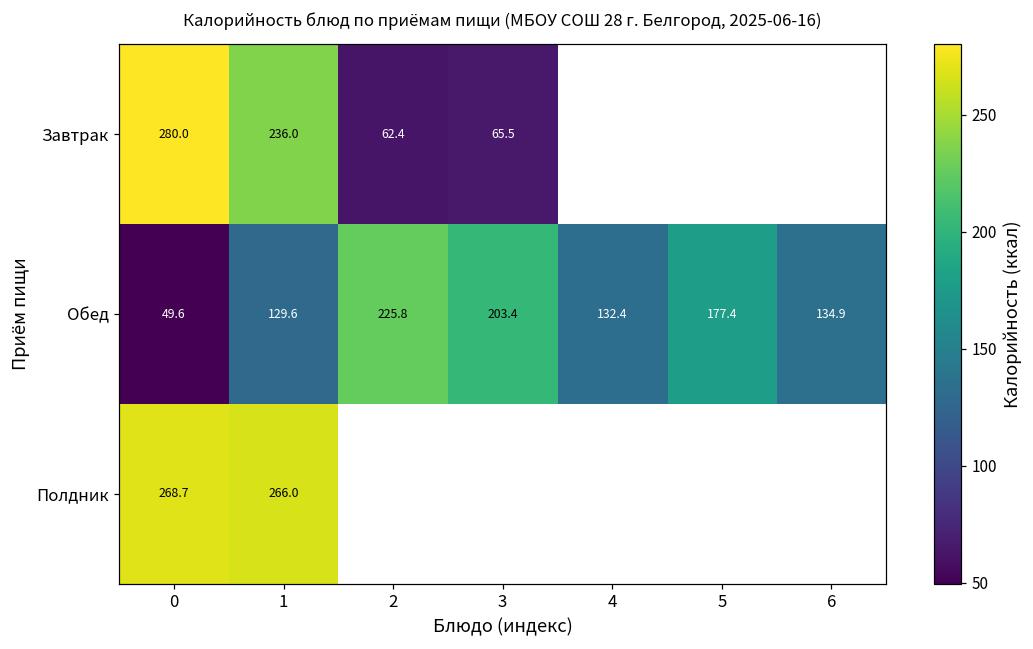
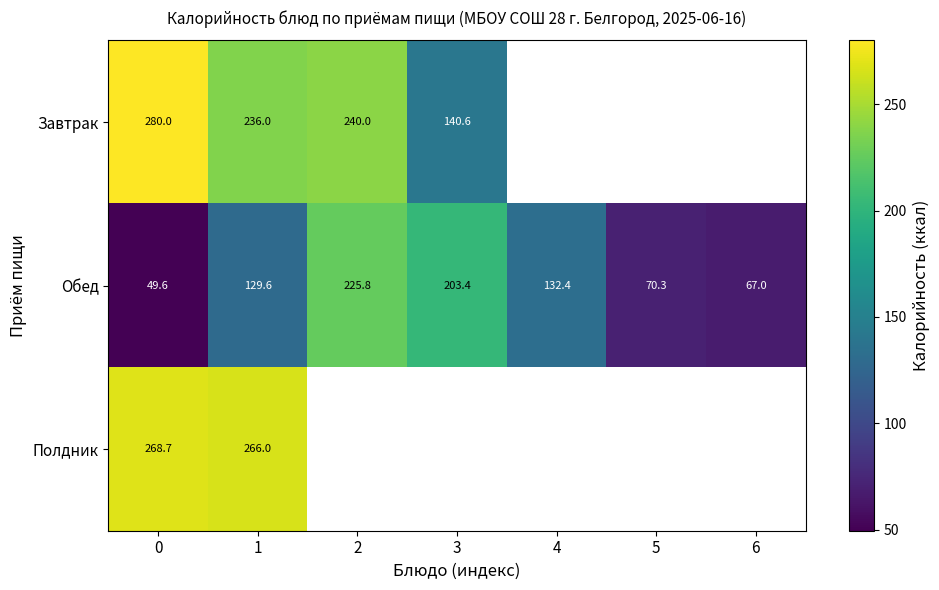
  {
    "Завтрак": {
      "0": 280.0,
      "1": 236.0,
-     "2": 62.4,
-     "3": 65.5
+     "2": 240.0,
+     "3": 140.6
    },
    "Обед": {
      "0": 49.6,
      "1": 129.6,
      "2": 225.8,
      "3": 203.4,
      "4": 132.4,
-     "5": 177.4,
-     "6": 134.9
+     "5": 70.3,
+     "6": 67.0
    },
    "Полдник": {
      "0": 268.7,
      "1": 266.0
    }
  }
